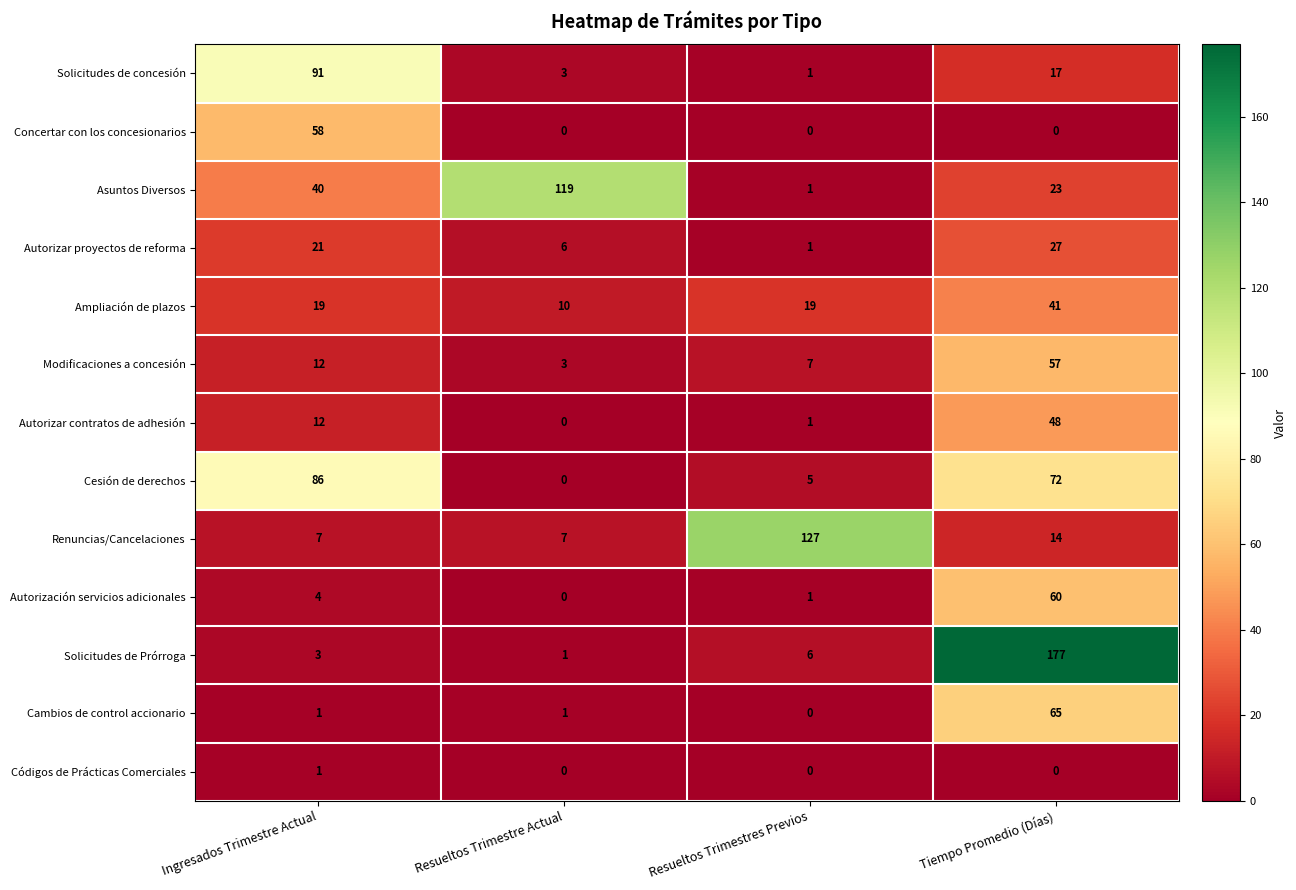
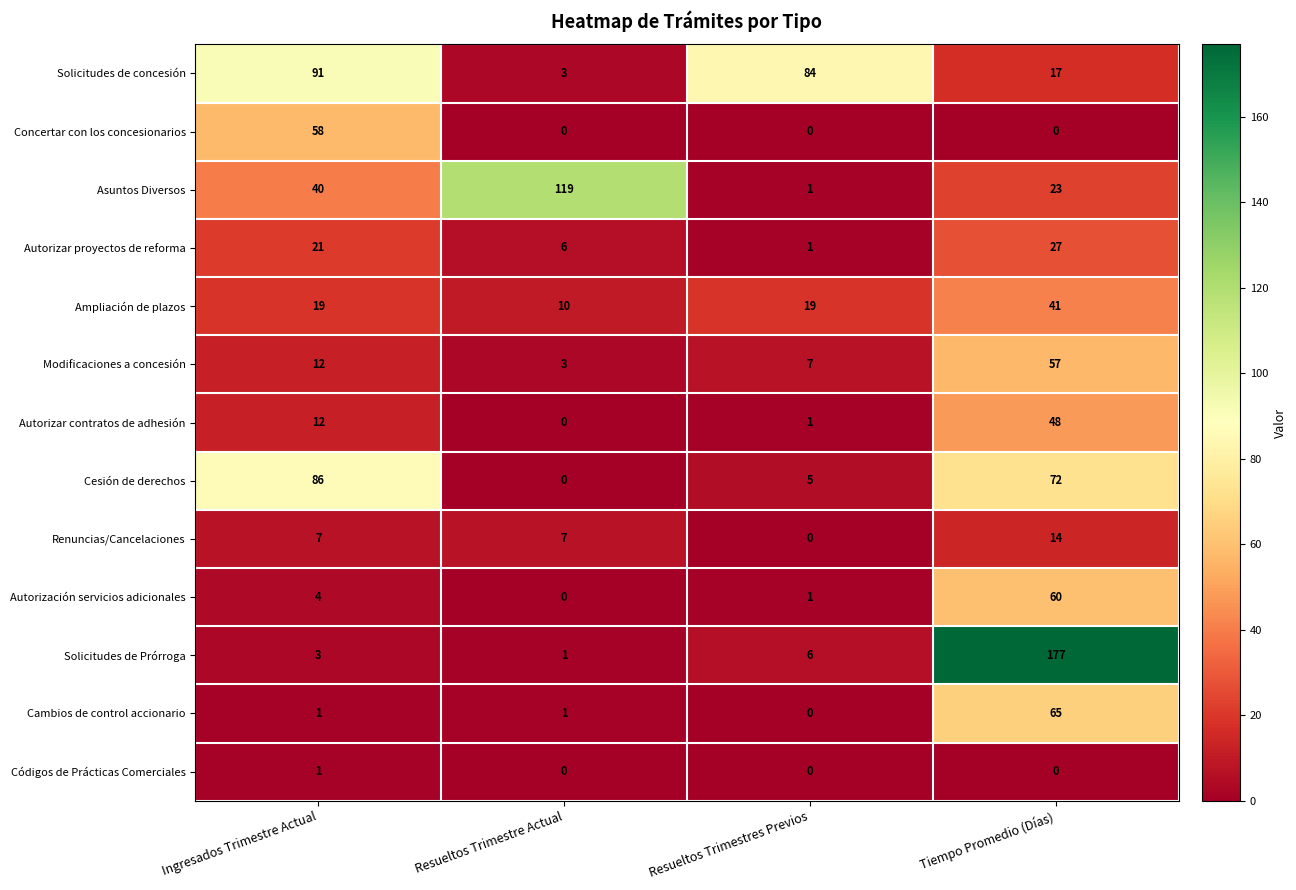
  {
    "Solicitudes de concesión": {
      "Ingresados Trimestre Actual": 91,
      "Resueltos Trimestre Actual": 3,
-     "Resueltos Trimestres Previos": 1,
+     "Resueltos Trimestres Previos": 84,
      "Tiempo Promedio (Días)": 17
    },
    "Concertar con los concesionarios": {
      "Ingresados Trimestre Actual": 58,
      "Resueltos Trimestre Actual": 0,
      "Resueltos Trimestres Previos": 0,
      "Tiempo Promedio (Días)": 0
    },
    "Asuntos Diversos": {
      "Ingresados Trimestre Actual": 40,
      "Resueltos Trimestre Actual": 119,
      "Resueltos Trimestres Previos": 1,
      "Tiempo Promedio (Días)": 23
    },
    "Autorizar proyectos de reforma": {
      "Ingresados Trimestre Actual": 21,
      "Resueltos Trimestre Actual": 6,
      "Resueltos Trimestres Previos": 1,
      "Tiempo Promedio (Días)": 27
    },
    "Ampliación de plazos": {
      "Ingresados Trimestre Actual": 19,
      "Resueltos Trimestre Actual": 10,
      "Resueltos Trimestres Previos": 19,
      "Tiempo Promedio (Días)": 41
    },
    "Modificaciones a concesión": {
      "Ingresados Trimestre Actual": 12,
      "Resueltos Trimestre Actual": 3,
      "Resueltos Trimestres Previos": 7,
      "Tiempo Promedio (Días)": 57
    },
    "Autorizar contratos de adhesión": {
      "Ingresados Trimestre Actual": 12,
      "Resueltos Trimestre Actual": 0,
      "Resueltos Trimestres Previos": 1,
      "Tiempo Promedio (Días)": 48
    },
    "Cesión de derechos": {
      "Ingresados Trimestre Actual": 86,
      "Resueltos Trimestre Actual": 0,
      "Resueltos Trimestres Previos": 5,
      "Tiempo Promedio (Días)": 72
    },
    "Renuncias/Cancelaciones": {
      "Ingresados Trimestre Actual": 7,
      "Resueltos Trimestre Actual": 7,
-     "Resueltos Trimestres Previos": 127,
+     "Resueltos Trimestres Previos": 0,
      "Tiempo Promedio (Días)": 14
    },
    "Autorización servicios adicionales": {
      "Ingresados Trimestre Actual": 4,
      "Resueltos Trimestre Actual": 0,
      "Resueltos Trimestres Previos": 1,
      "Tiempo Promedio (Días)": 60
    },
    "Solicitudes de Prórroga": {
      "Ingresados Trimestre Actual": 3,
      "Resueltos Trimestre Actual": 1,
      "Resueltos Trimestres Previos": 6,
      "Tiempo Promedio (Días)": 177
    },
    "Cambios de control accionario": {
      "Ingresados Trimestre Actual": 1,
      "Resueltos Trimestre Actual": 1,
      "Resueltos Trimestres Previos": 0,
      "Tiempo Promedio (Días)": 65
    },
    "Códigos de Prácticas Comerciales": {
      "Ingresados Trimestre Actual": 1,
      "Resueltos Trimestre Actual": 0,
      "Resueltos Trimestres Previos": 0,
      "Tiempo Promedio (Días)": 0
    }
  }
